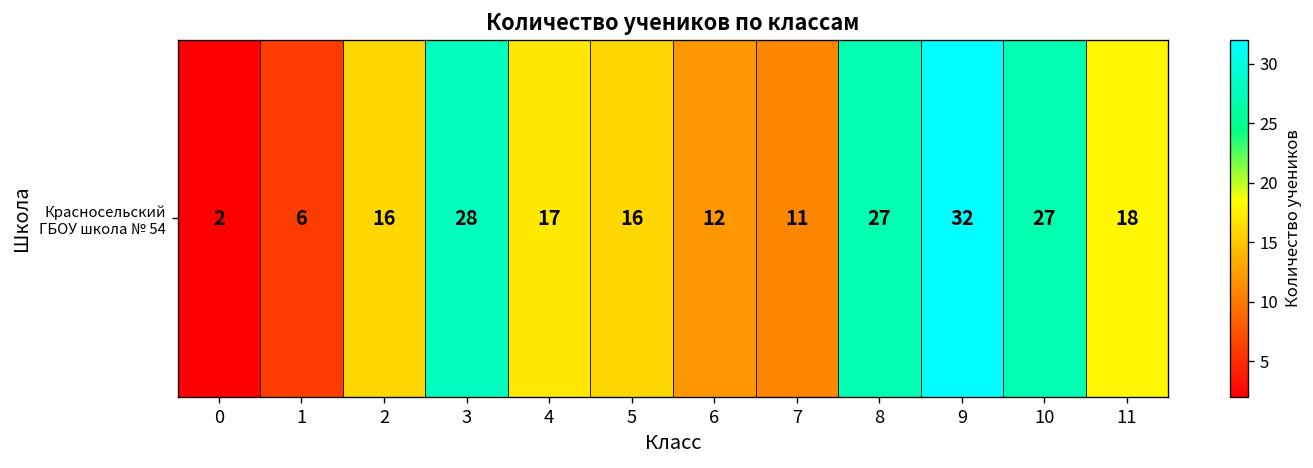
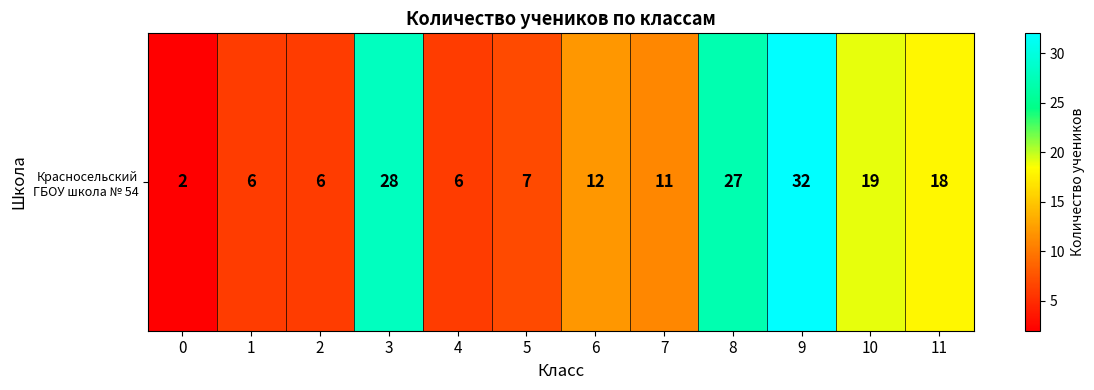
  {
    "Красносельский ГБОУ школа № 54": {
      "0": 2,
      "1": 6,
-     "2": 16,
+     "2": 6,
      "3": 28,
-     "4": 17,
-     "5": 16,
+     "4": 6,
+     "5": 7,
      "6": 12,
      "7": 11,
      "8": 27,
      "9": 32,
-     "10": 27,
+     "10": 19,
      "11": 18
    }
  }
